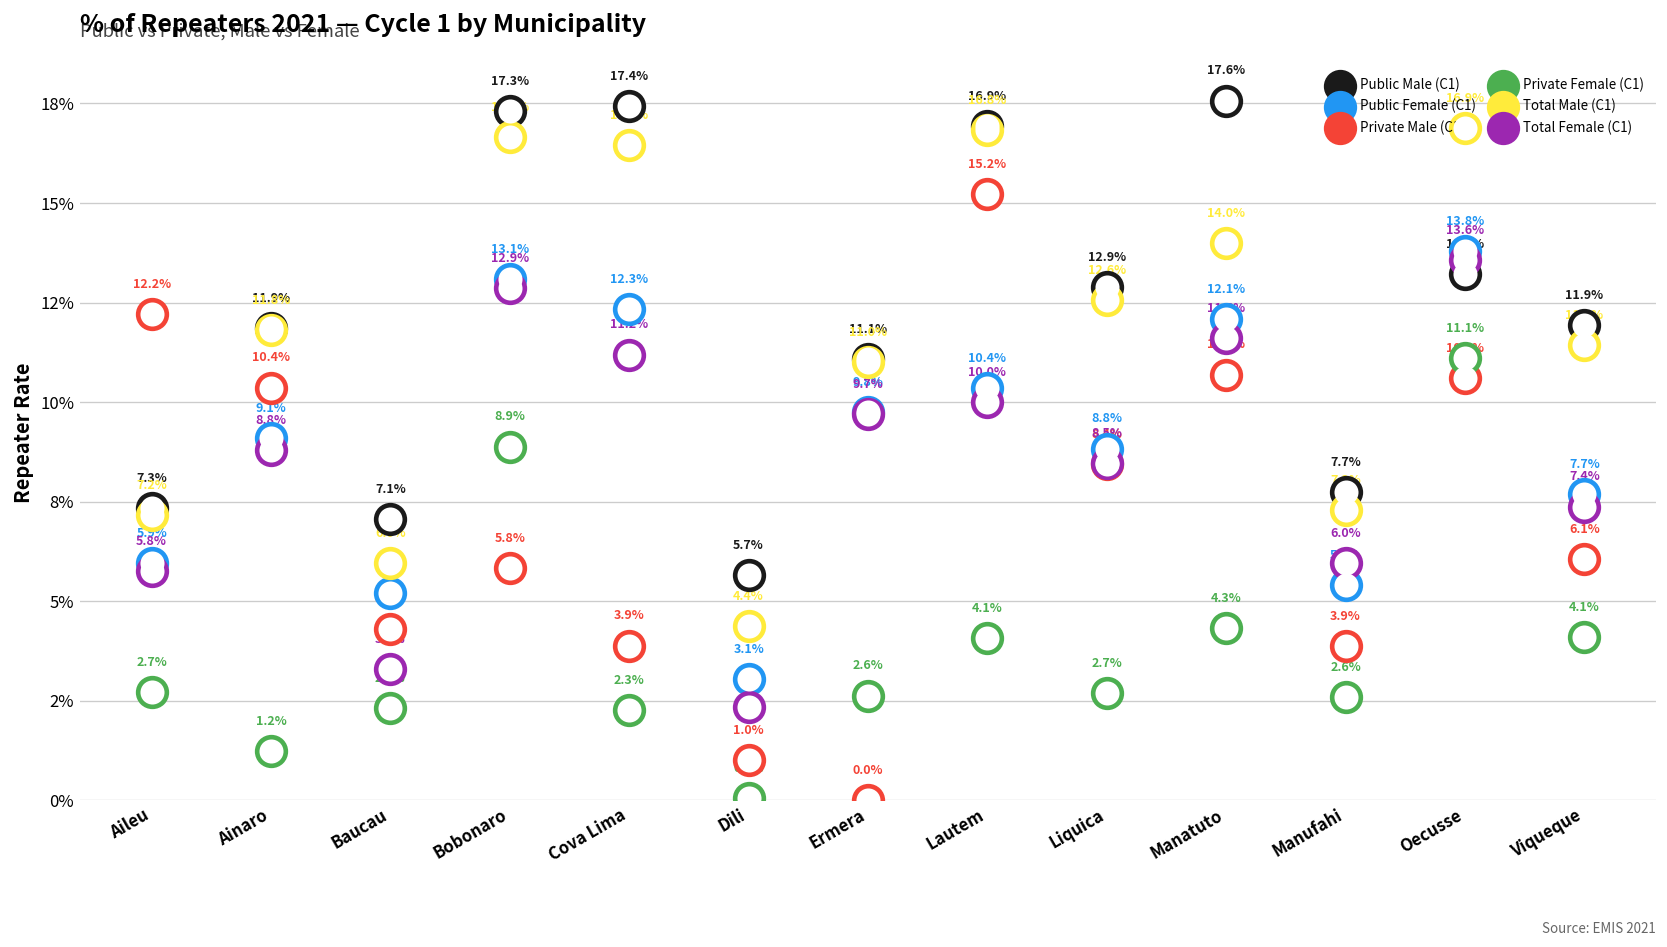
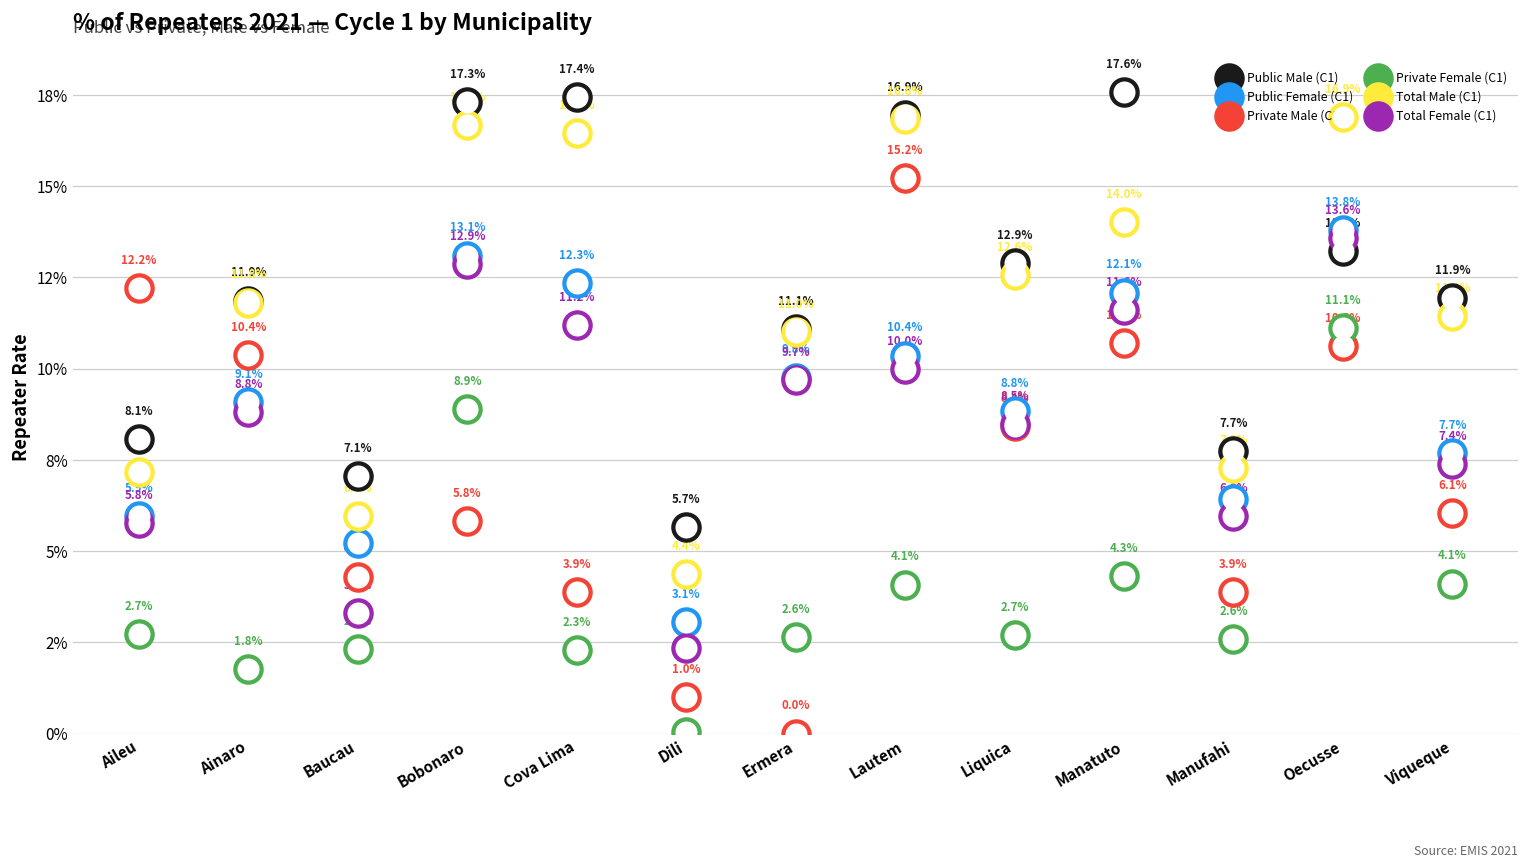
  {
    "Public Male (C1)": {
-     "Aileu": "7.3%"
+     "Aileu": "8.1%"
    },
    "Public Female (C1)": {
-     "Manufahi": "5.4%"
+     "Manufahi": "6.4%"
    },
    "Private Female (C1)": {
-     "Ainaro": "1.2%"
+     "Ainaro": "1.8%"
    }
  }
